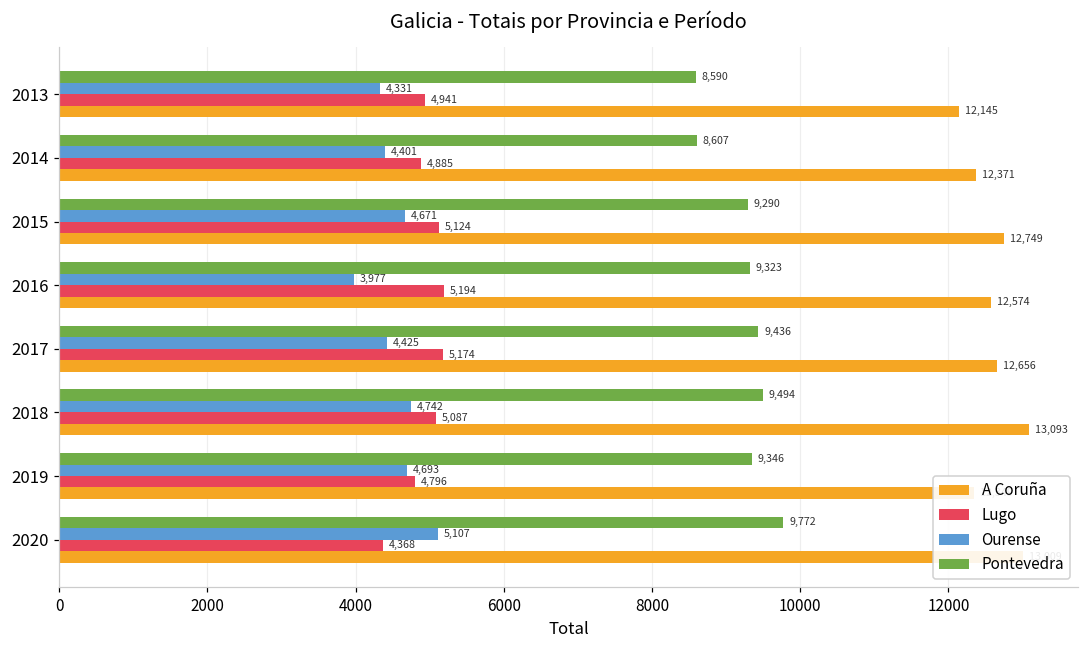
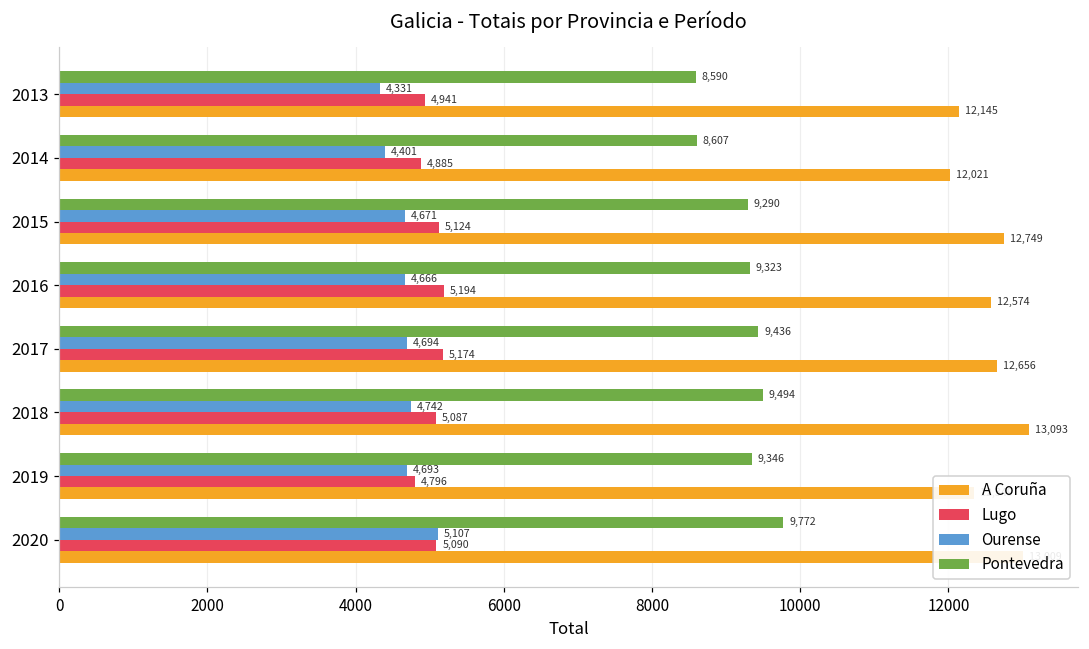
  {
    "A Coruña": {
      "2013": "12,145",
-     "2014": "12,371",
+     "2014": "12,021",
      "2015": "12,749",
      "2016": "12,574",
      "2017": "12,656",
      "2018": "13,093"
    },
    "Lugo": {
      "2013": "4,941",
      "2014": "4,885",
      "2015": "5,124",
      "2016": "5,194",
      "2017": "5,174",
      "2018": "5,087",
      "2019": "4,796",
-     "2020": "4,368"
+     "2020": "5,090"
    },
    "Ourense": {
      "2013": "4,331",
      "2014": "4,401",
      "2015": "4,671",
-     "2016": "3,977",
-     "2017": "4,425",
+     "2016": "4,666",
+     "2017": "4,694",
      "2018": "4,742",
      "2019": "4,693",
      "2020": "5,107"
    },
    "Pontevedra": {
      "2013": "8,590",
      "2014": "8,607",
      "2015": "9,290",
      "2016": "9,323",
      "2017": "9,436",
      "2018": "9,494",
      "2019": "9,346",
      "2020": "9,772"
    }
  }
